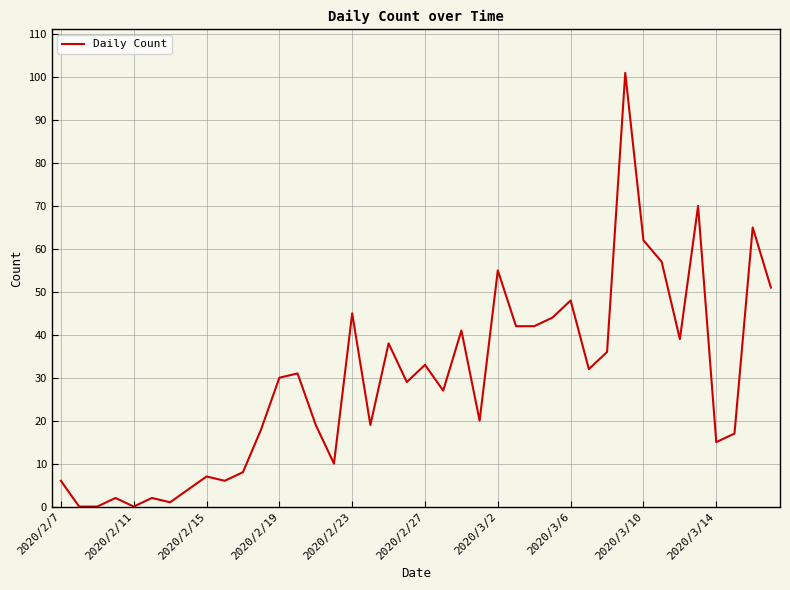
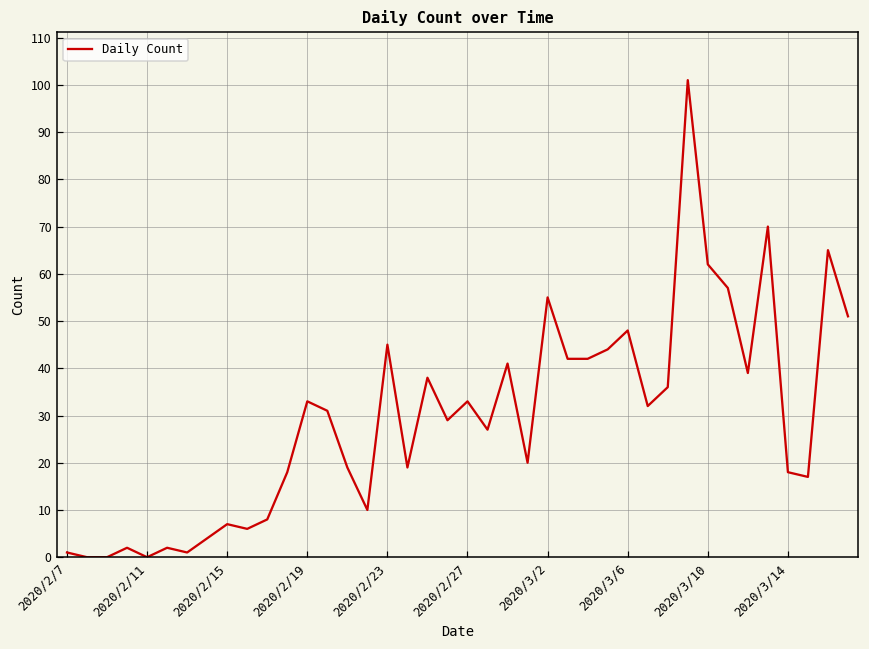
  {
-   "2020/2/7": 6,
+   "2020/2/7": 1,
    "2020/2/11": 0,
    "2020/2/15": 7,
-   "2020/2/19": 30,
+   "2020/2/19": 33,
    "2020/2/23": 45,
    "2020/2/27": 33,
    "2020/3/2": 55,
    "2020/3/6": 48,
    "2020/3/10": 62,
-   "2020/3/14": 15
+   "2020/3/14": 18
  }
